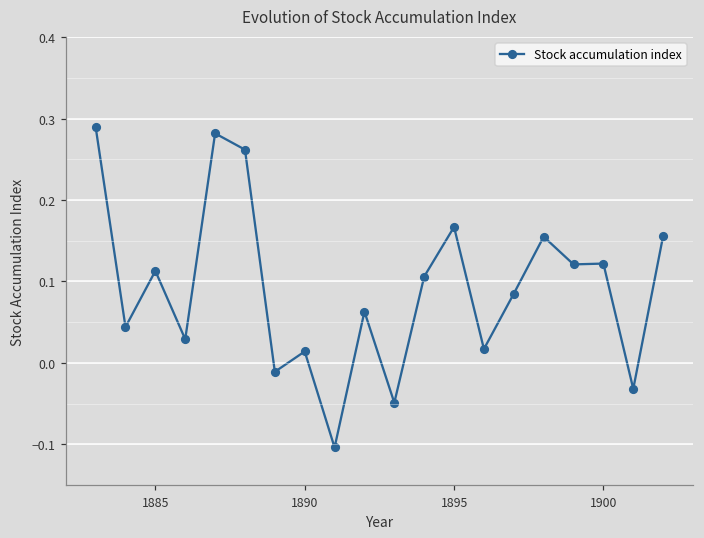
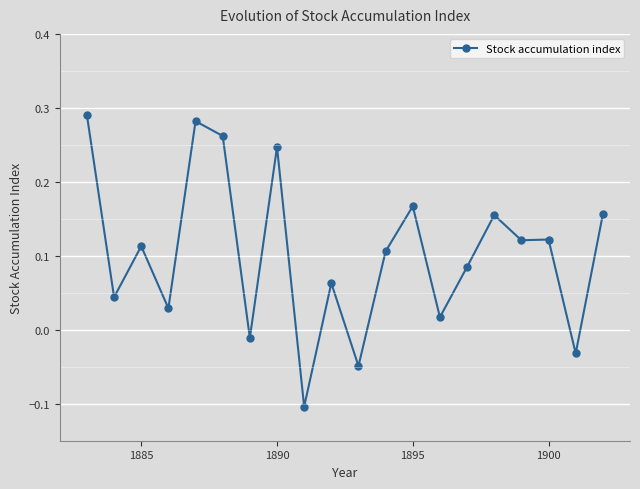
  {
    "1885": 0.11,
-   "1890": 0.01,
+   "1890": 0.25,
    "1895": 0.17,
    "1900": 0.12
  }
